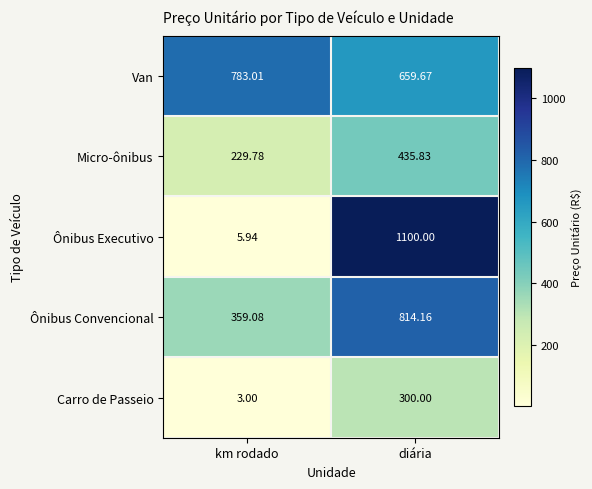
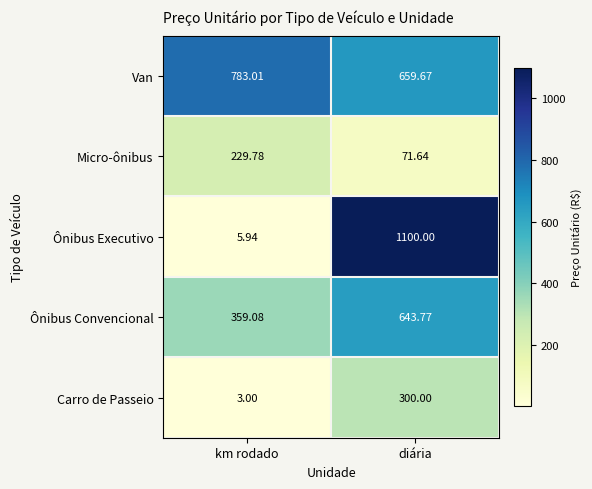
  {
    "Van": {
      "km rodado": 783.01,
      "diária": 659.67
    },
    "Micro-ônibus": {
      "km rodado": 229.78,
-     "diária": 435.83
+     "diária": 71.64
    },
    "Ônibus Executivo": {
      "km rodado": 5.94,
      "diária": 1100.00
    },
    "Ônibus Convencional": {
      "km rodado": 359.08,
-     "diária": 814.16
+     "diária": 643.77
    },
    "Carro de Passeio": {
      "km rodado": 3.00,
      "diária": 300.00
    }
  }
